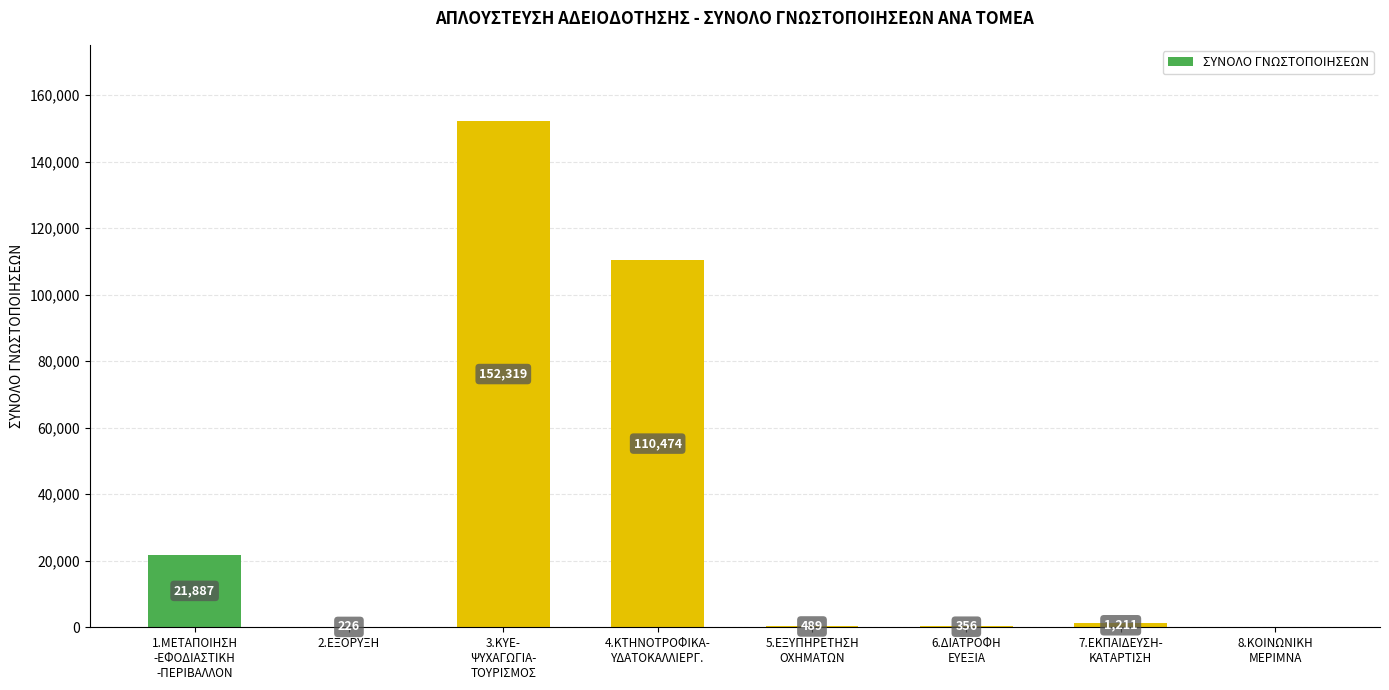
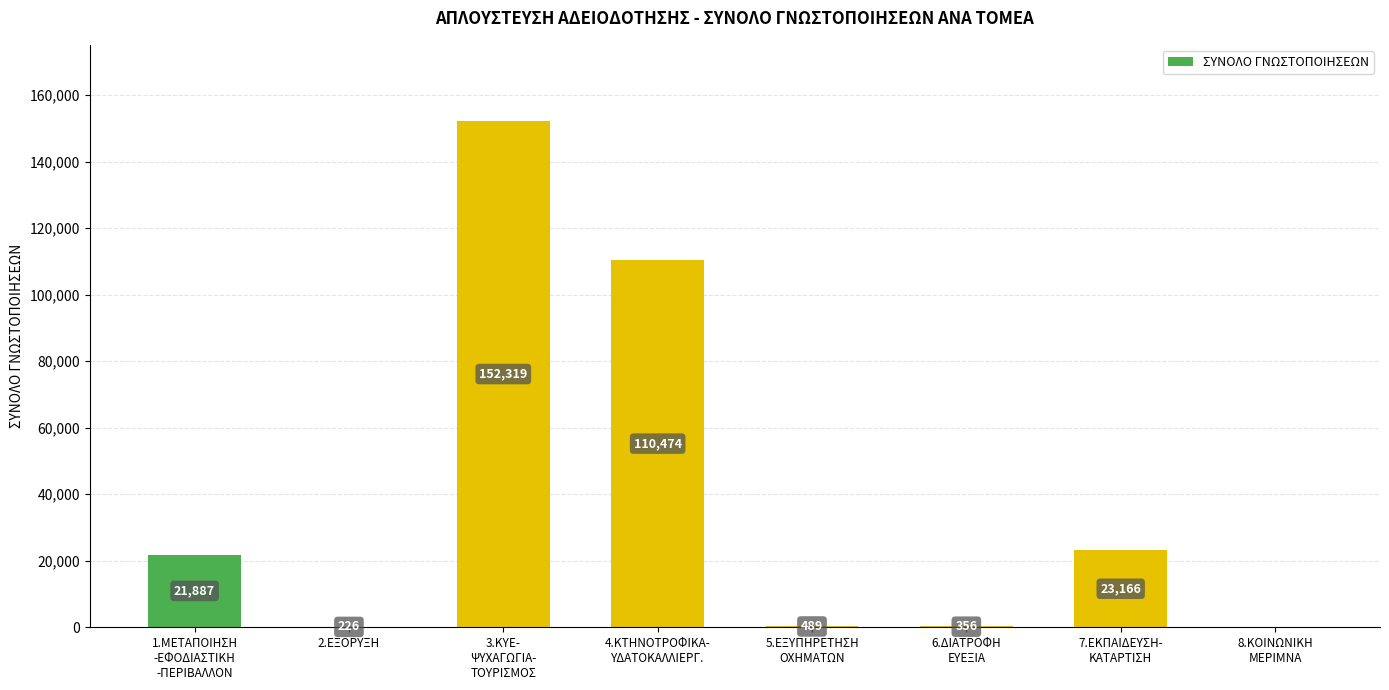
  {
-   "7.ΕΚΠΑΙΔΕΥΣΗ- ΚΑΤΑΡΤΙΣΗ": "1,211"
+   "7.ΕΚΠΑΙΔΕΥΣΗ- ΚΑΤΑΡΤΙΣΗ": "23,166"
  }
